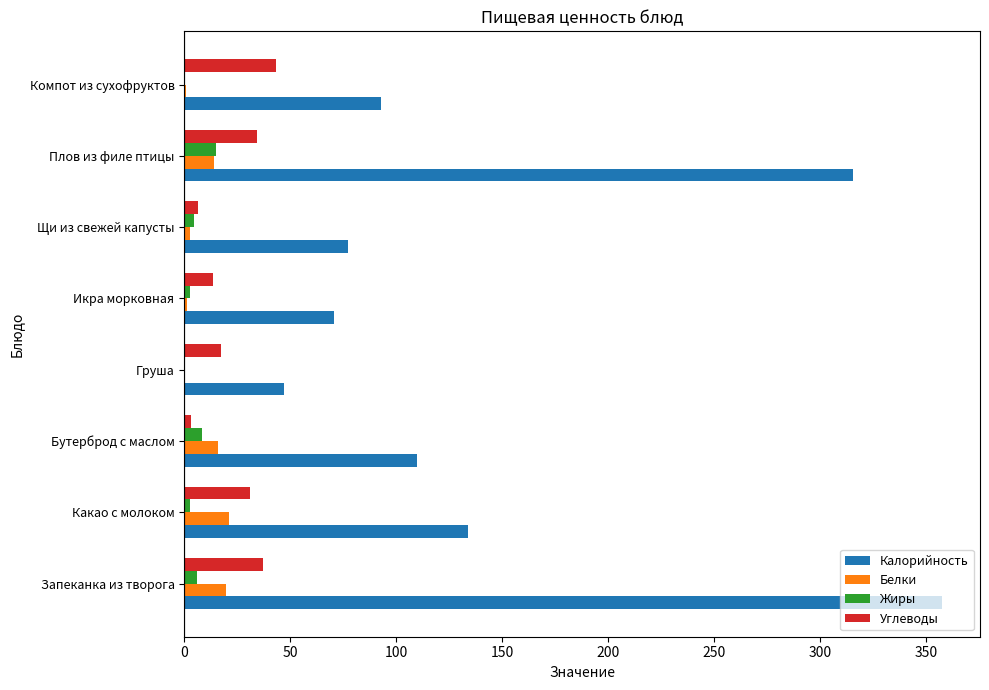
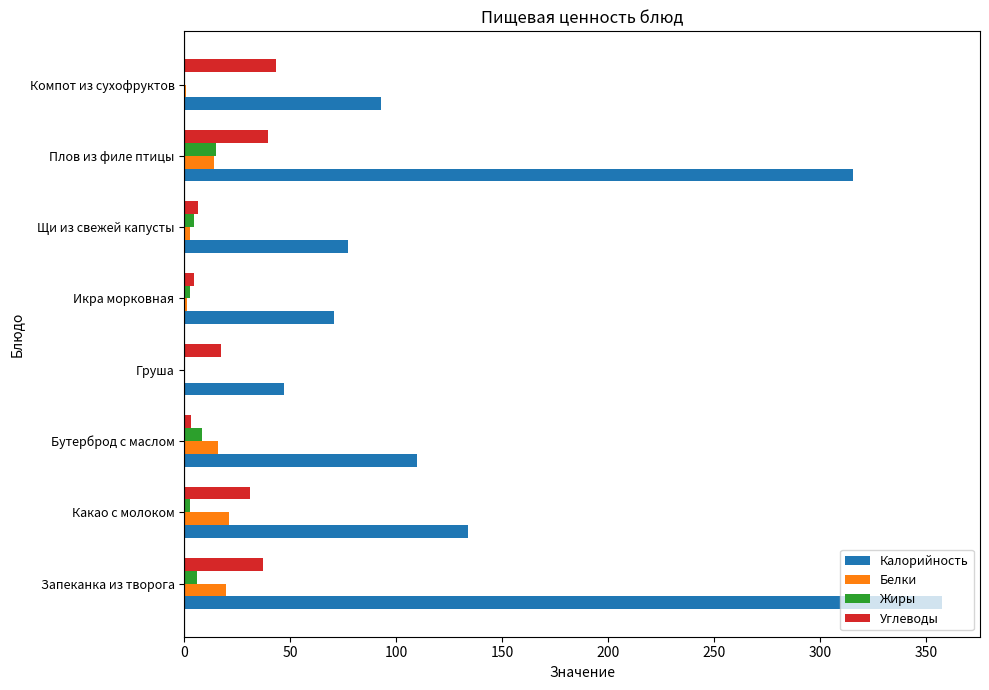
  {
    "Калорийность": {
      "Компот из сухофруктов": 93,
      "Плов из филе птицы": 316,
      "Щи из свежей капусты": 77,
      "Икра морковная": 71,
      "Груша": 47,
      "Бутерброд с маслом": 110,
      "Какао с молоком": 134
    },
    "Белки": {
      "Плов из филе птицы": 14,
      "Щи из свежей капусты": 3,
      "Икра морковная": 1,
      "Бутерброд с маслом": 16,
      "Какао с молоком": 21,
      "Запеканка из творога": 20
    },
    "Жиры": {
      "Плов из филе птицы": 15,
      "Щи из свежей капусты": 5,
      "Икра морковная": 3,
      "Груша": 0,
      "Бутерброд с маслом": 8,
      "Какао с молоком": 3,
      "Запеканка из творога": 6
    },
    "Углеводы": {
      "Компот из сухофруктов": 44,
-     "Плов из филе птицы": 34,
+     "Плов из филе птицы": 40,
      "Щи из свежей капусты": 6,
-     "Икра морковная": 14,
+     "Икра морковная": 5,
      "Груша": 17,
      "Бутерброд с маслом": 3,
      "Какао с молоком": 31,
      "Запеканка из творога": 37
    }
  }
